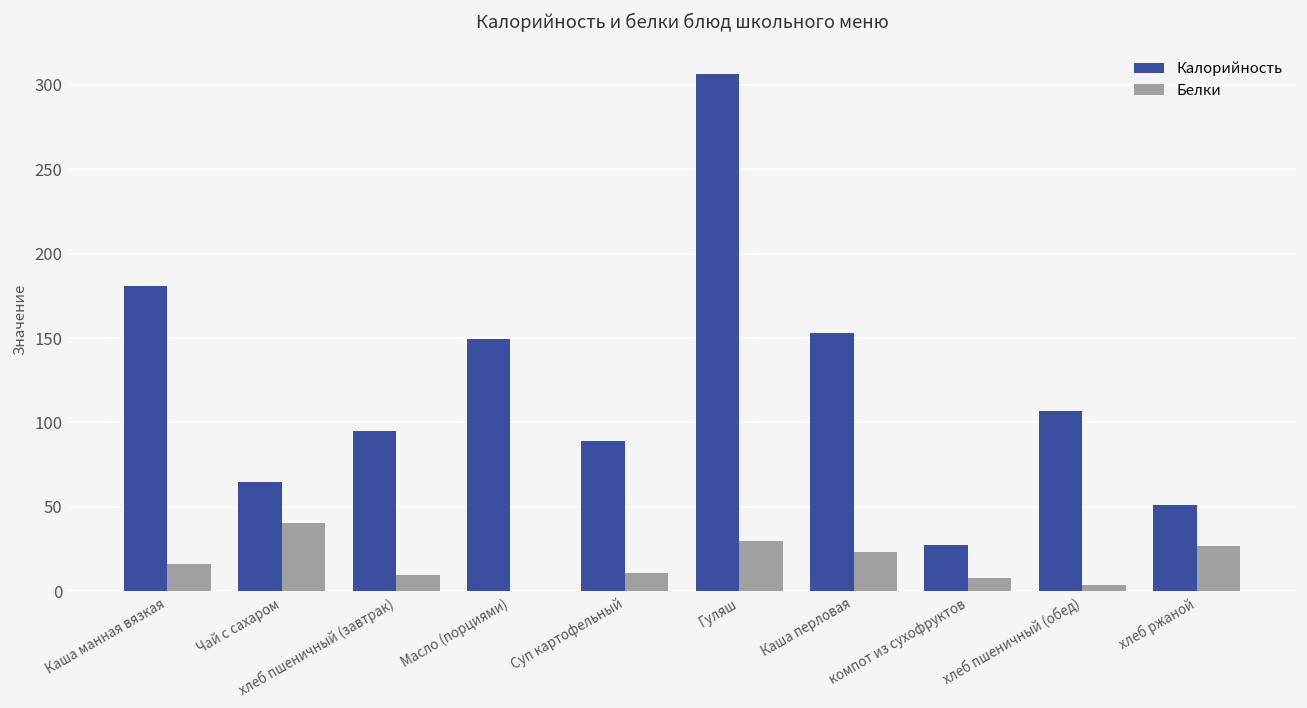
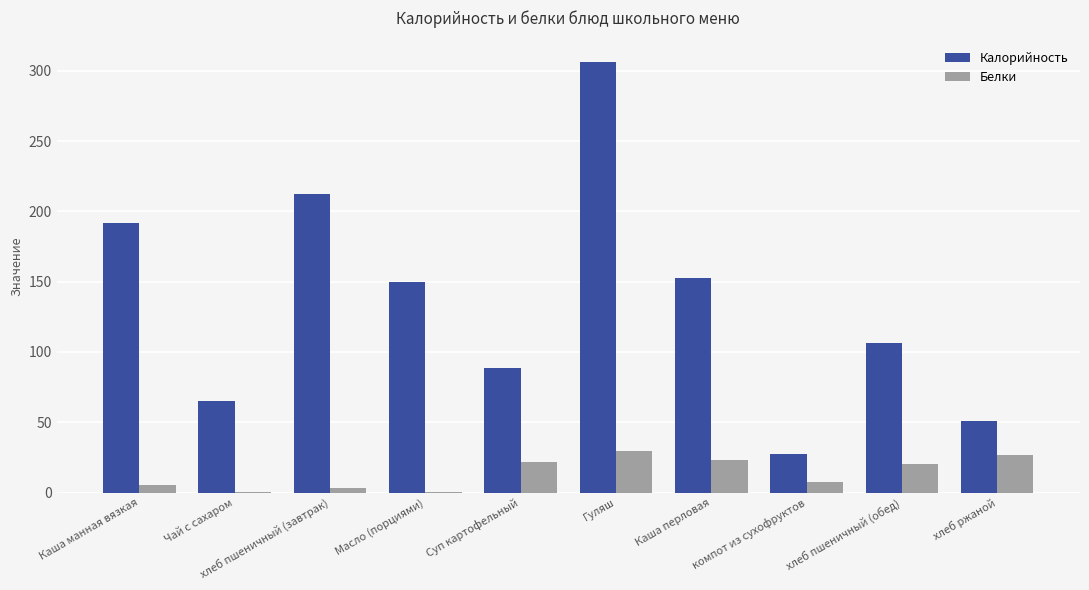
  {
    "Калорийность": {
-     "Каша манная вязкая": 181,
+     "Каша манная вязкая": 192,
      "Чай с сахаром": 65,
-     "хлеб пшеничный (завтрак)": 95,
+     "хлеб пшеничный (завтрак)": 212,
      "Масло (порциями)": 150,
      "Суп картофельный": 89,
      "Гуляш": 306,
      "Каша перловая": 153,
      "компот из сухофруктов": 27,
      "хлеб пшеничный (обед)": 107,
      "хлеб ржаной": 51
    },
    "Белки": {
-     "Каша манная вязкая": 16,
-     "Чай с сахаром": 40,
-     "хлеб пшеничный (завтрак)": 10,
-     "Суп картофельный": 11,
+     "Каша манная вязкая": 5,
+     "Чай с сахаром": 0,
+     "хлеб пшеничный (завтрак)": 3,
+     "Суп картофельный": 22,
      "Гуляш": 30,
      "Каша перловая": 23,
      "компот из сухофруктов": 8,
-     "хлеб пшеничный (обед)": 3,
+     "хлеб пшеничный (обед)": 20,
      "хлеб ржаной": 27
    }
  }
